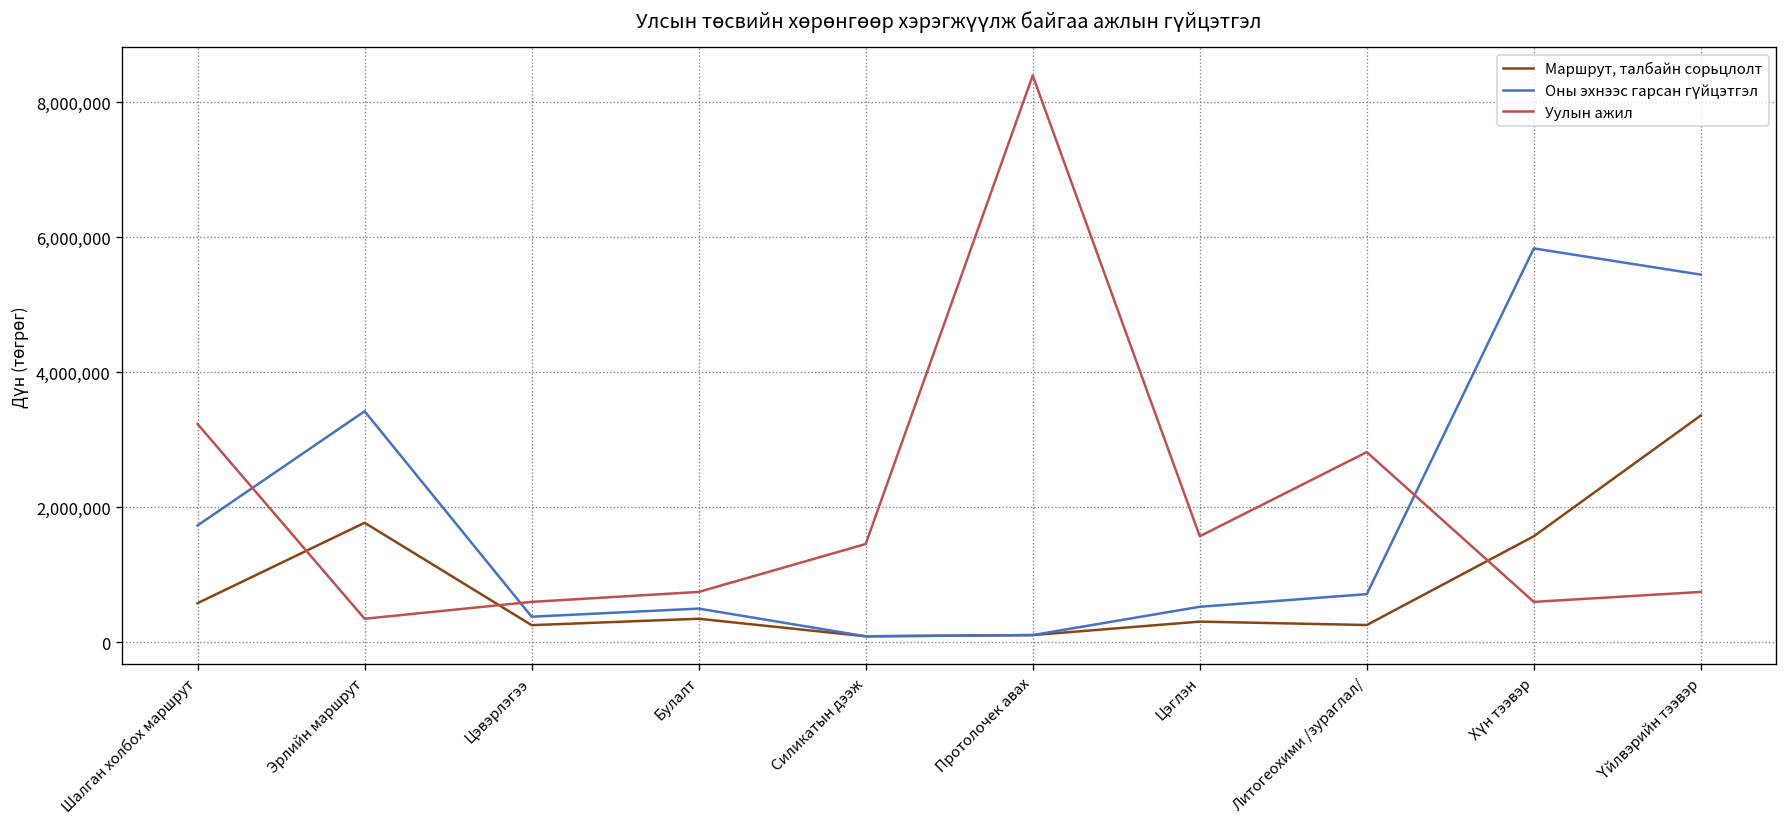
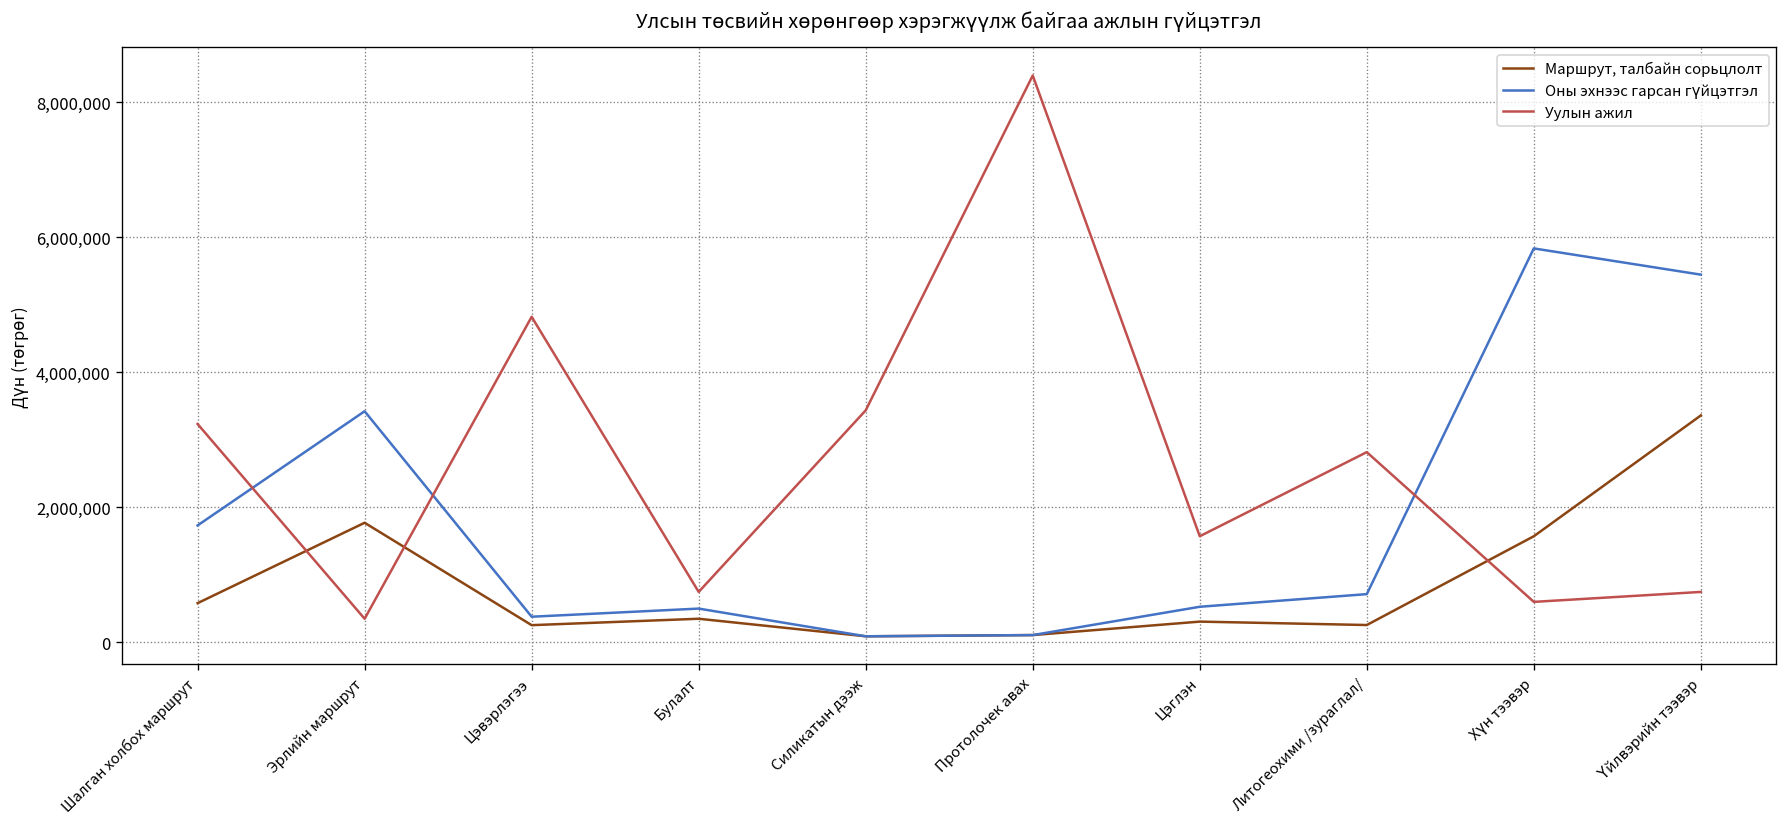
  {
    "Маршрут, талбайн сорьцлолт": {
      "Шалган холбох маршрут": "600,000",
      "Эрлийн маршрут": "1,800,000",
      "Цэвэрлэгээ": "300,000",
      "Булалт": "300,000",
      "Цэглэн": "300,000",
      "Литогеохими /зураглал/": "300,000",
      "Хүн тээвэр": "1,600,000",
      "Үйлвэрийн тээвэр": "3,400,000"
    },
    "Оны эхнээс гарсан гүйцэтгэл": {
      "Шалган холбох маршрут": "1,700,000",
      "Эрлийн маршрут": "3,400,000",
      "Цэвэрлэгээ": "400,000",
      "Булалт": "500,000",
      "Цэглэн": "500,000",
      "Литогеохими /зураглал/": "700,000",
      "Хүн тээвэр": "5,800,000",
      "Үйлвэрийн тээвэр": "5,400,000"
    },
    "Уулын ажил": {
      "Шалган холбох маршрут": "3,200,000",
      "Эрлийн маршрут": "300,000",
-     "Цэвэрлэгээ": "600,000",
+     "Цэвэрлэгээ": "4,800,000",
      "Булалт": "700,000",
-     "Силикатын дээж": "1,500,000",
+     "Силикатын дээж": "3,400,000",
      "Протолочек авах": "8,400,000",
      "Цэглэн": "1,600,000",
      "Литогеохими /зураглал/": "2,800,000",
      "Хүн тээвэр": "600,000",
      "Үйлвэрийн тээвэр": "700,000"
    }
  }
